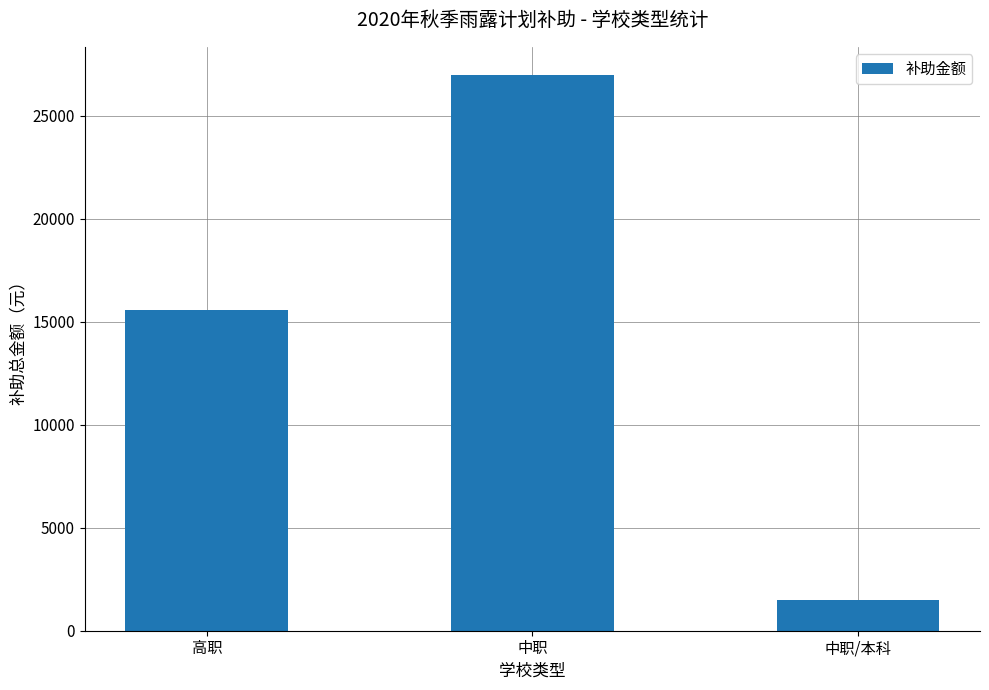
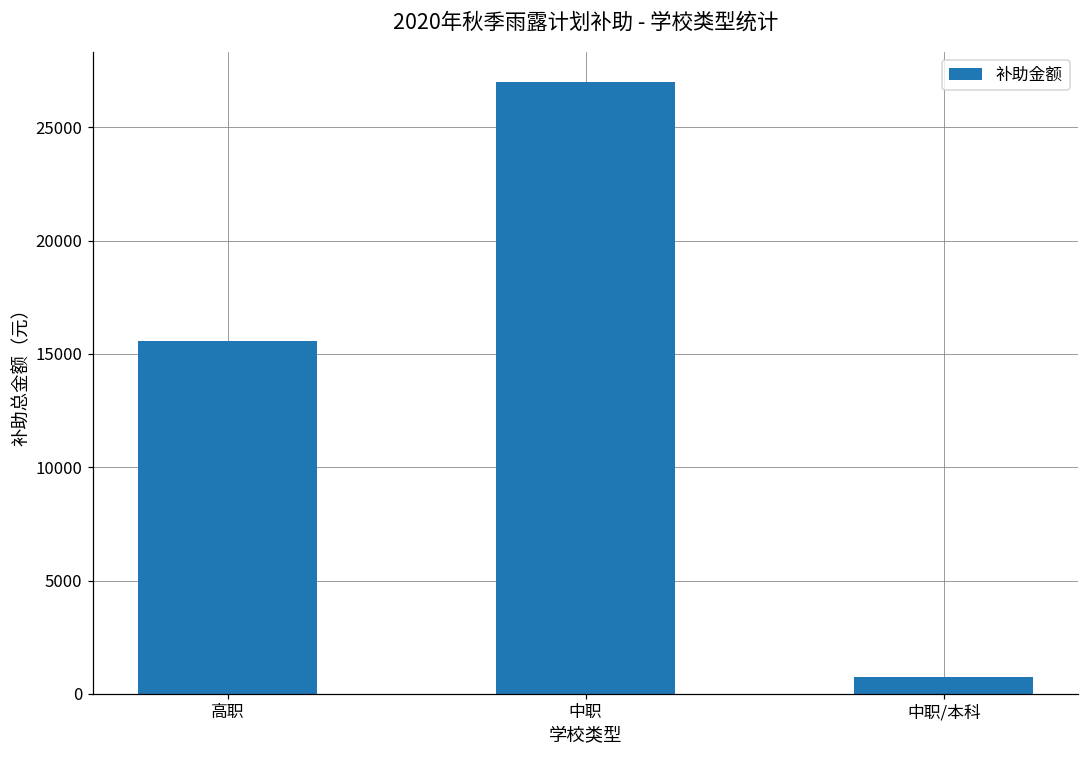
  {
    "高职": 15600,
    "中职": 27000,
-   "中职/本科": 1500
+   "中职/本科": 800
  }
